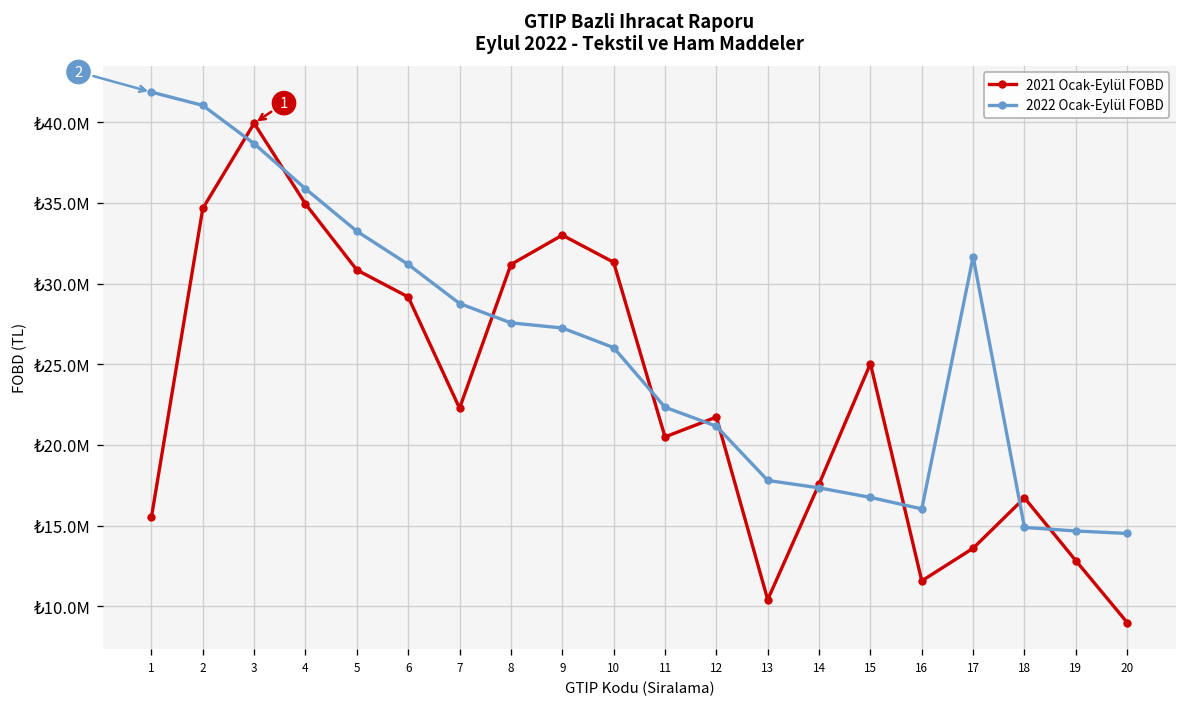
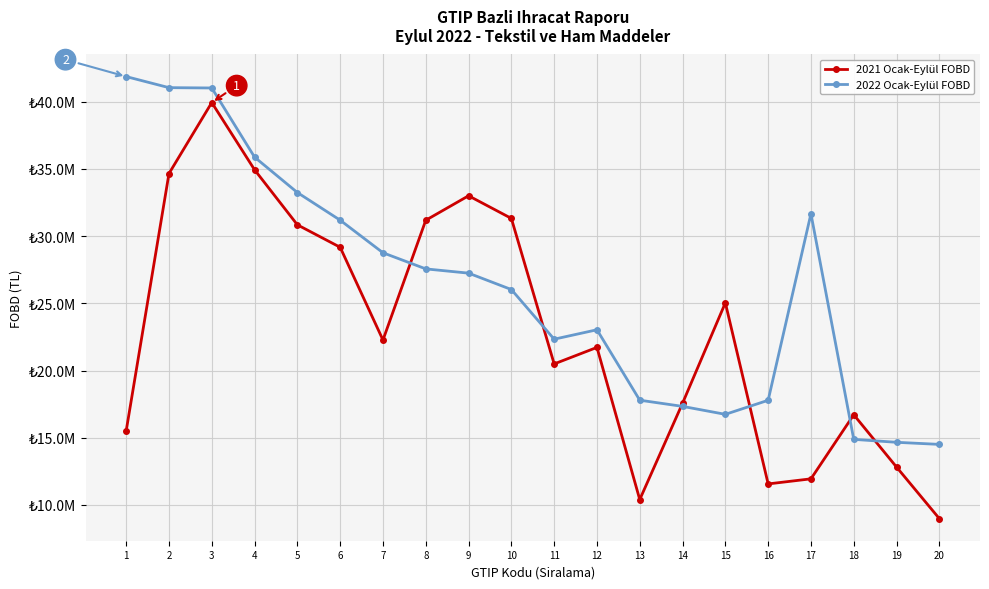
  {
    "2021 Ocak-Eylül FOBD": {
      "1": "₺15500000",
      "2": "₺34700000",
      "4": "₺34900000",
      "5": "₺30800000",
      "6": "₺29200000",
      "7": "₺22300000",
      "8": "₺31200000",
      "9": "₺33000000",
      "10": "₺31300000",
      "11": "₺20500000",
      "12": "₺21700000",
      "13": "₺10400000",
      "14": "₺17600000",
      "15": "₺25000000",
      "16": "₺11600000",
-     "17": "₺13600000",
+     "17": "₺11900000",
      "18": "₺16700000",
      "19": "₺12800000",
      "20": "₺9000000"
    },
    "2022 Ocak-Eylül FOBD": {
      "1": "₺41900000",
      "2": "₺41100000",
-     "3": "₺38700000",
+     "3": "₺41000000",
      "4": "₺35900000",
      "5": "₺33200000",
      "6": "₺31200000",
      "7": "₺28800000",
      "8": "₺27600000",
      "9": "₺27200000",
      "10": "₺26000000",
      "11": "₺22300000",
-     "12": "₺21200000",
+     "12": "₺23000000",
      "13": "₺17800000",
      "14": "₺17300000",
      "15": "₺16700000",
-     "16": "₺16000000",
+     "16": "₺17800000",
      "17": "₺31700000",
      "18": "₺14900000",
      "19": "₺14700000",
      "20": "₺14500000"
    }
  }
